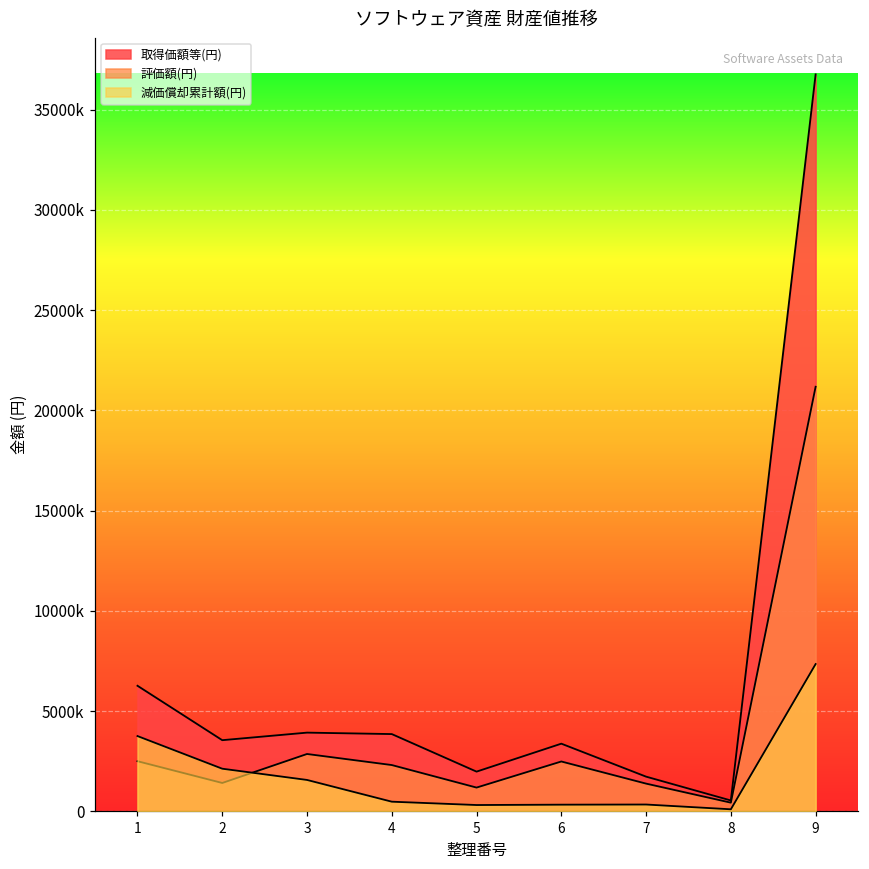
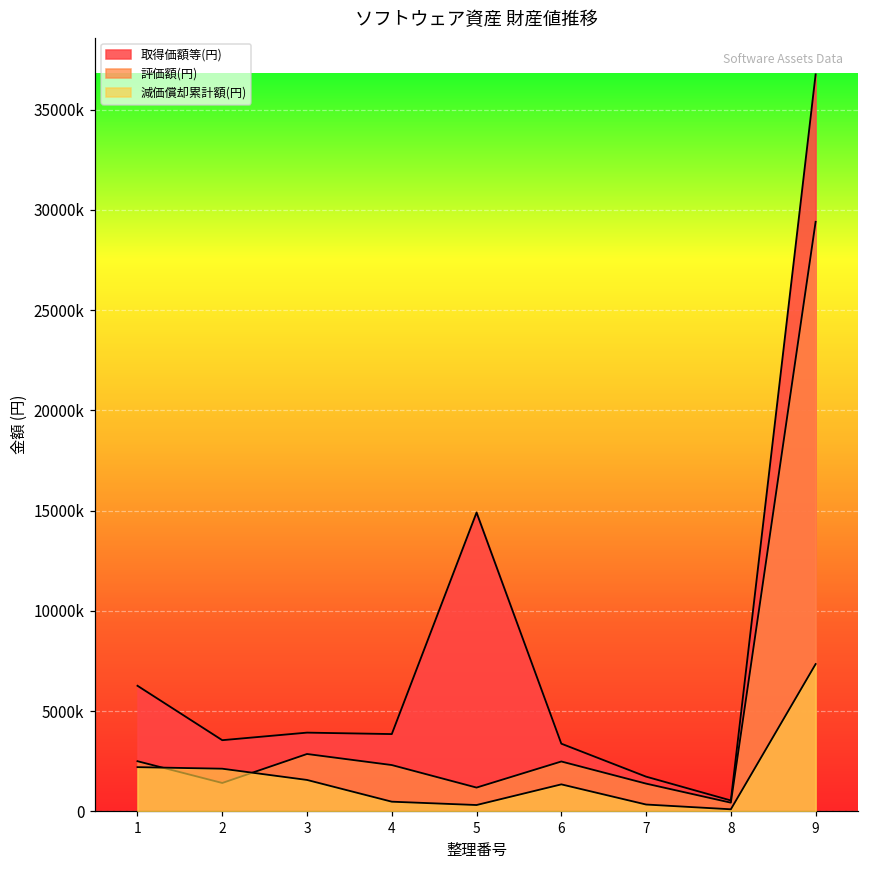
  {
    "取得価額等(円)": {
      "1": 6300000,
      "2": 3600000,
      "3": 3900000,
      "4": 3900000,
-     "5": 2000000,
+     "5": 14900000,
      "6": 3400000,
      "7": 1700000,
      "9": 36800000
    },
    "評価額(円)": {
      "1": 2500000,
      "2": 1400000,
      "3": 2900000,
      "4": 2300000,
      "5": 1200000,
      "6": 2500000,
      "7": 1400000,
-     "9": 21200000
+     "9": 29400000
    },
    "減価償却累計額(円)": {
-     "1": 3800000,
+     "1": 2200000,
      "2": 2100000,
      "3": 1600000,
      "4": 500000,
      "5": 300000,
-     "6": 300000,
+     "6": 1400000,
      "7": 300000,
      "8": 100000,
      "9": 7400000
    }
  }
